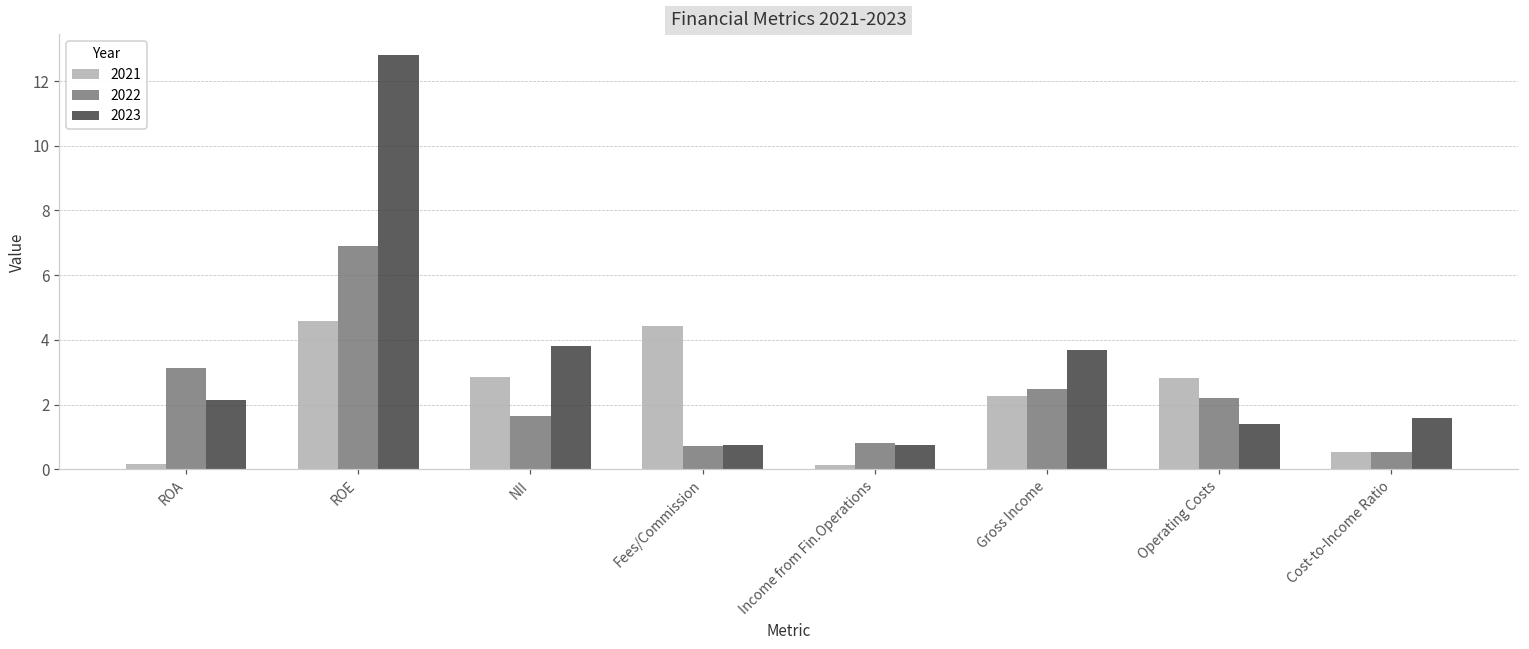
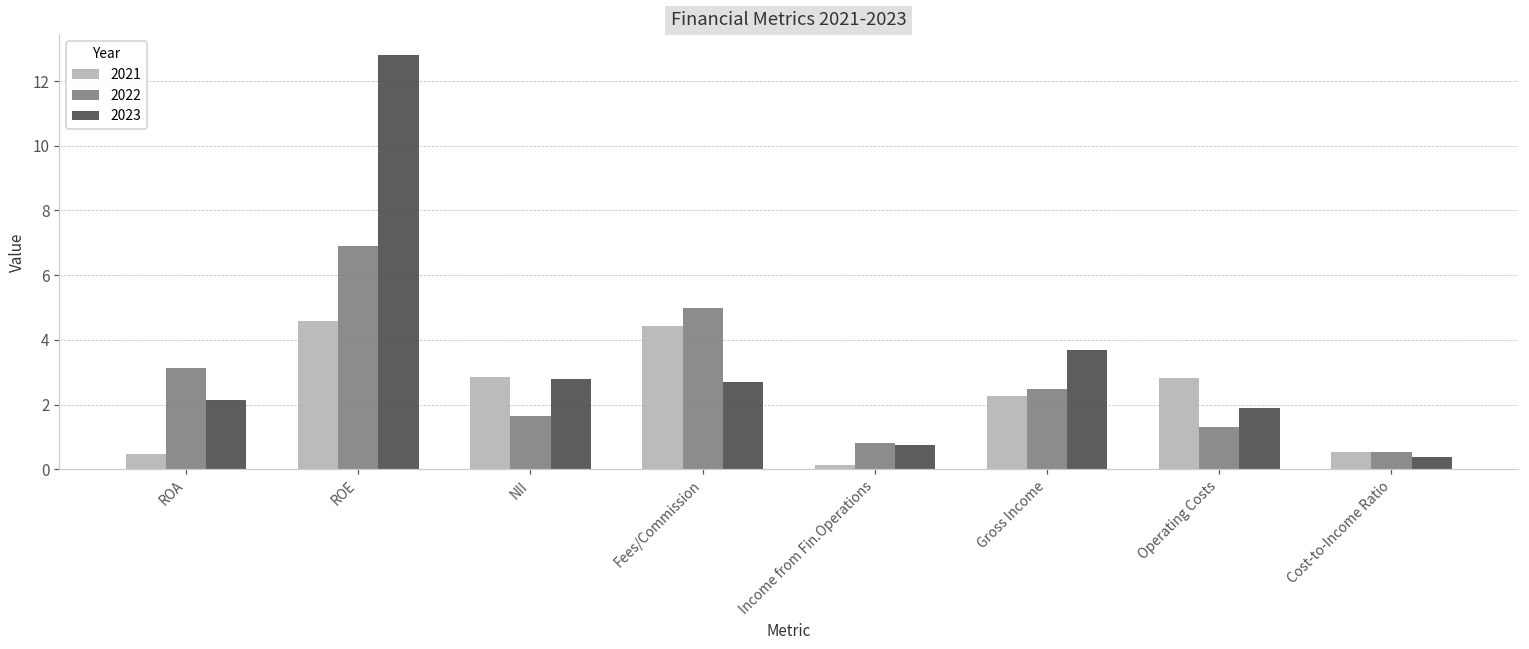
  {
    "2021": {
-     "ROA": 0.2,
+     "ROA": 0.5,
      "ROE": 4.6,
      "NII": 2.9,
      "Fees/Commission": 4.4,
      "Income from Fin.Operations": 0.2,
      "Gross Income": 2.3,
      "Operating Costs": 2.8,
      "Cost-to-Income Ratio": 0.5
    },
    "2022": {
      "ROA": 3.1,
      "ROE": 6.9,
      "NII": 1.7,
-     "Fees/Commission": 0.7,
+     "Fees/Commission": 5.0,
      "Income from Fin.Operations": 0.8,
      "Gross Income": 2.5,
-     "Operating Costs": 2.2,
+     "Operating Costs": 1.3,
      "Cost-to-Income Ratio": 0.5
    },
    "2023": {
      "ROA": 2.1,
      "ROE": 12.8,
-     "NII": 3.8,
-     "Fees/Commission": 0.7,
+     "NII": 2.8,
+     "Fees/Commission": 2.7,
      "Income from Fin.Operations": 0.7,
      "Gross Income": 3.7,
-     "Operating Costs": 1.4,
-     "Cost-to-Income Ratio": 1.6
+     "Operating Costs": 1.9,
+     "Cost-to-Income Ratio": 0.4
    }
  }
